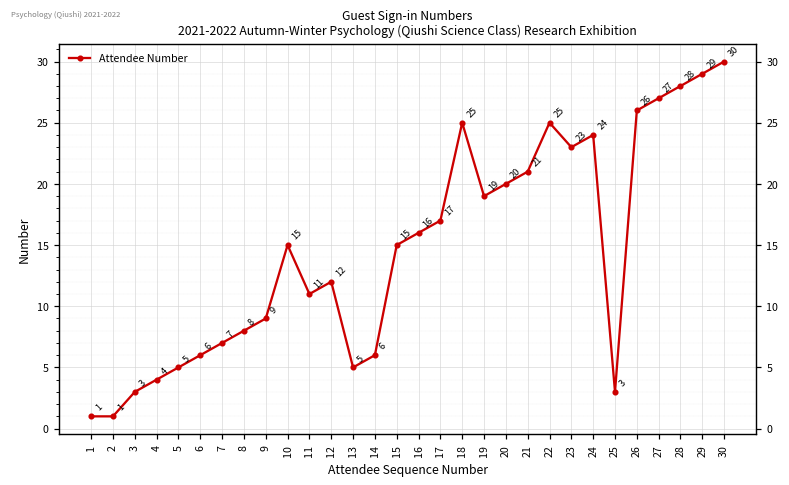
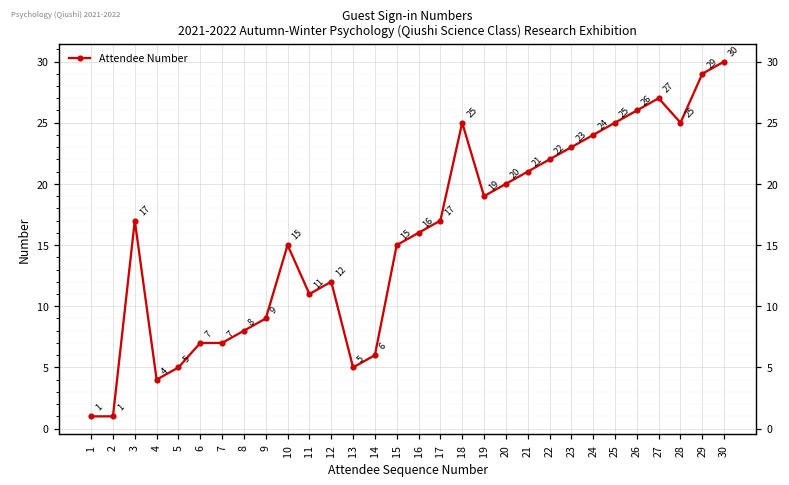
  {
    "1": 1,
    "2": 1,
-   "3": 3,
+   "3": 17,
    "4": 4,
    "5": 5,
-   "6": 6,
+   "6": 7,
    "7": 7,
    "8": 8,
    "9": 9,
    "10": 15,
    "11": 11,
    "12": 12,
    "13": 5,
    "14": 6,
    "15": 15,
    "16": 16,
    "17": 17,
    "18": 25,
    "19": 19,
    "20": 20,
    "21": 21,
-   "22": 25,
+   "22": 22,
    "23": 23,
    "24": 24,
-   "25": 3,
+   "25": 25,
    "26": 26,
    "27": 27,
-   "28": 28,
+   "28": 25,
    "29": 29,
    "30": 30
  }
